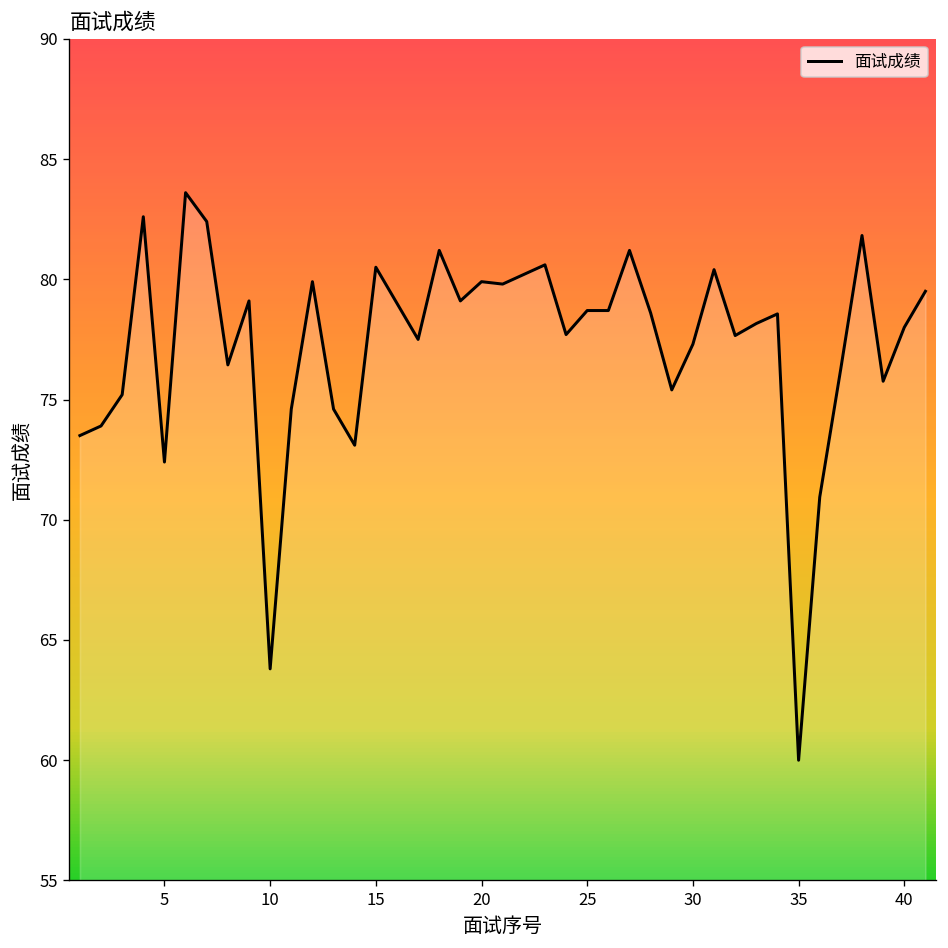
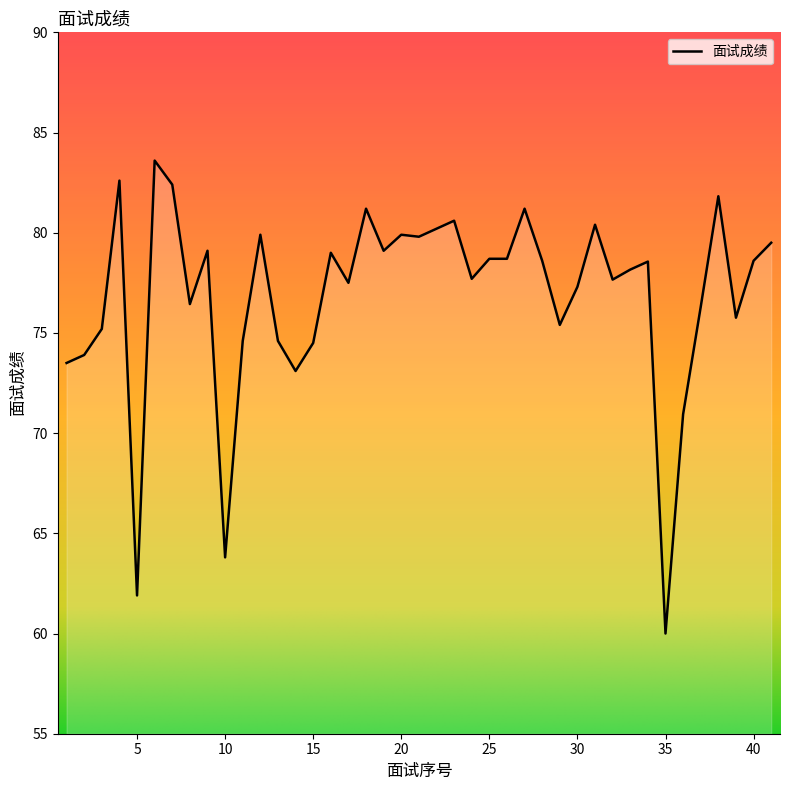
  {
-   "5": 72.4,
+   "5": 61.9,
    "10": 63.8,
-   "15": 80.5,
+   "15": 74.5,
    "20": 79.9,
    "25": 78.7,
    "30": 77.3,
    "35": 60.0,
-   "40": 78.0
+   "40": 78.6
  }
